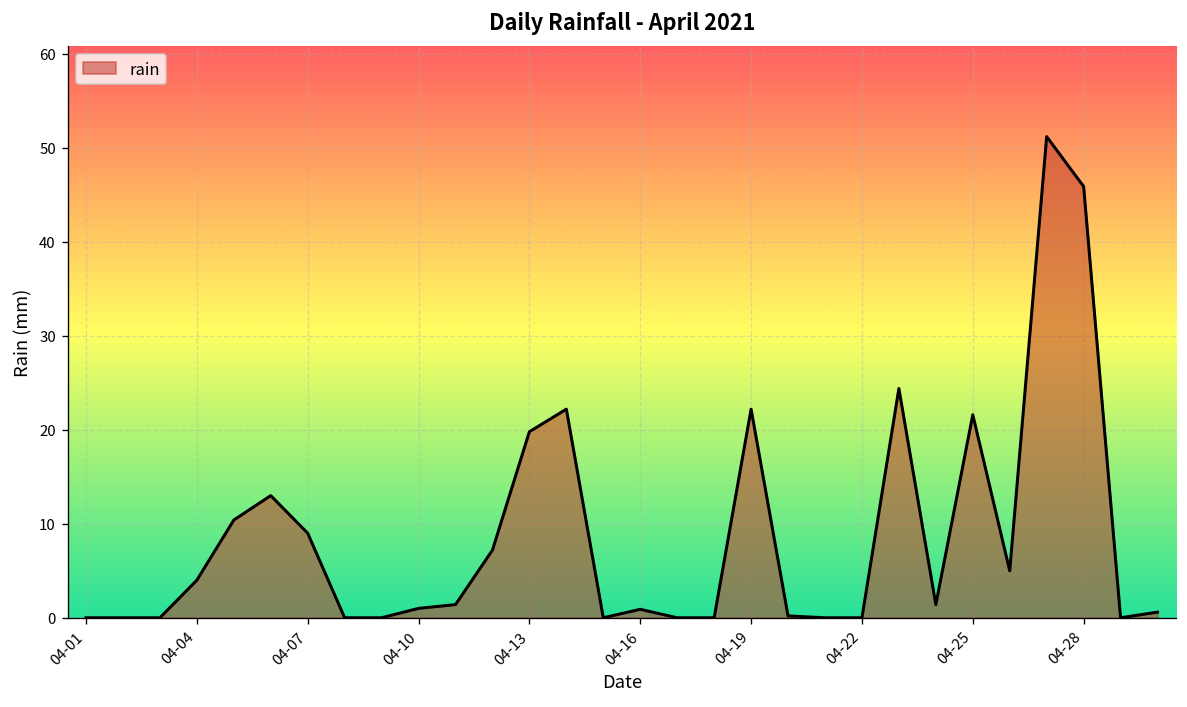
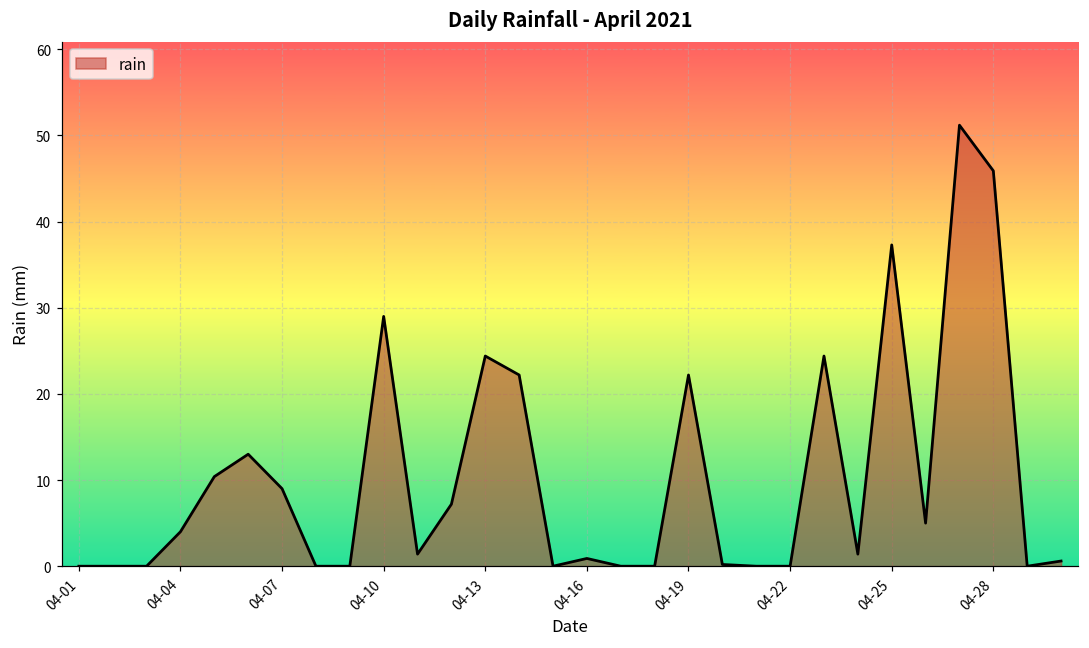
  {
    "04-01": 0,
    "04-04": 4,
    "04-07": 9,
-   "04-10": 1,
-   "04-13": 20,
+   "04-10": 29,
+   "04-13": 24,
    "04-16": 1,
    "04-19": 22,
    "04-22": 0,
-   "04-25": 22,
+   "04-25": 37,
    "04-28": 46
  }
